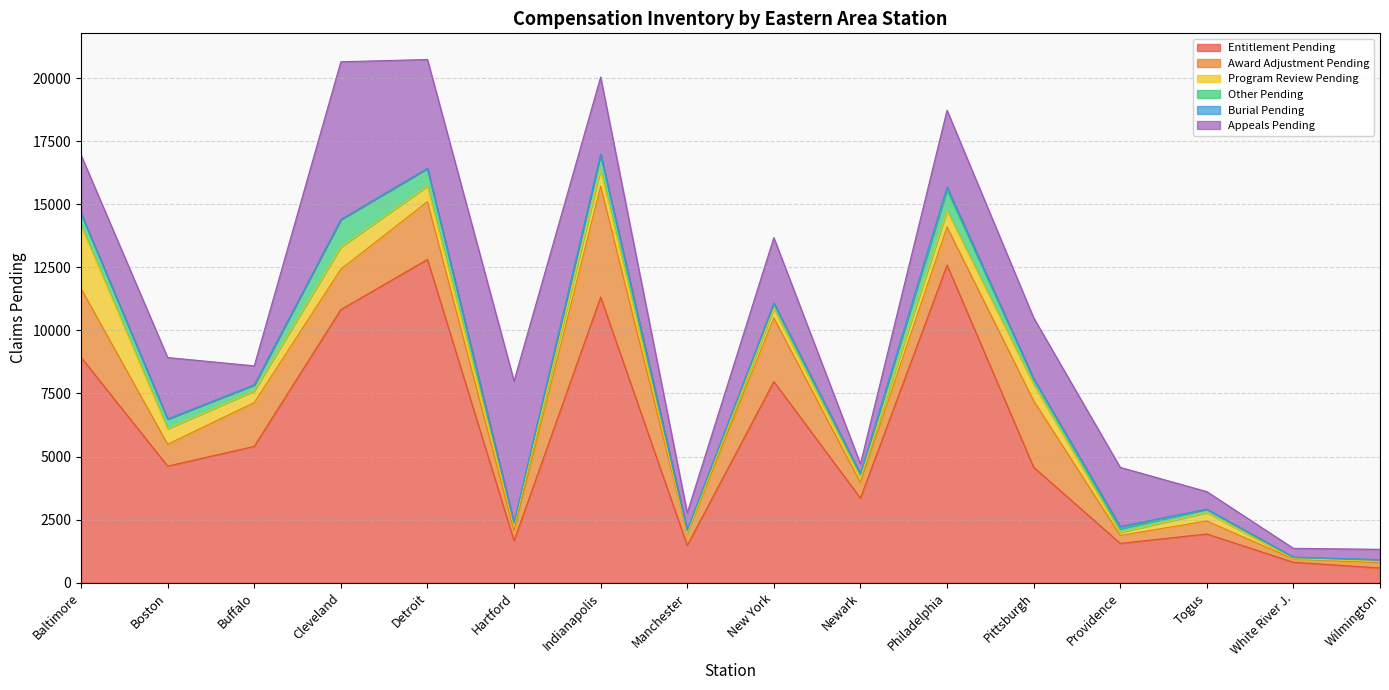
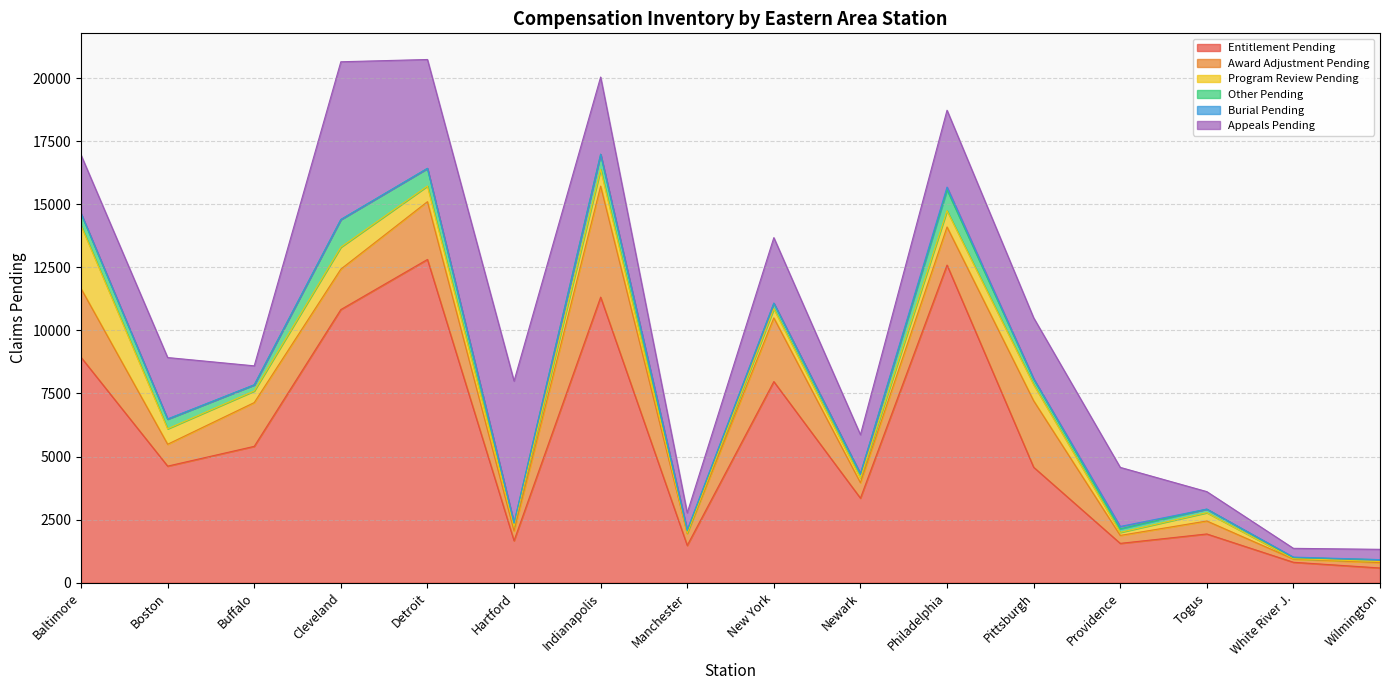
  {
    "Program Review Pending": {
      "Baltimore": 2500,
      "Boston": 600,
      "Buffalo": 500,
      "Cleveland": 900,
      "Detroit": 600,
      "Hartford": 200,
      "Indianapolis": 700,
      "New York": 400,
      "Newark": 200,
      "Philadelphia": 600,
      "Pittsburgh": 600,
      "Providence": 100,
      "Togus": 300
    },
    "Other Pending": {
      "Philadelphia": 800
    },
    "Burial Pending": {
      "Philadelphia": 100
    },
    "Appeals Pending": {
      "Baltimore": 2300,
      "Boston": 2400,
      "Buffalo": 800,
      "Cleveland": 6300,
      "Detroit": 4300,
      "Hartford": 5600,
      "Indianapolis": 3100,
      "Manchester": 700,
      "New York": 2600,
-     "Newark": 400,
+     "Newark": 1500,
      "Philadelphia": 3000,
      "Pittsburgh": 2400,
      "Providence": 2300,
      "Togus": 700,
      "White River J.": 300,
      "Wilmington": 400
    }
  }
